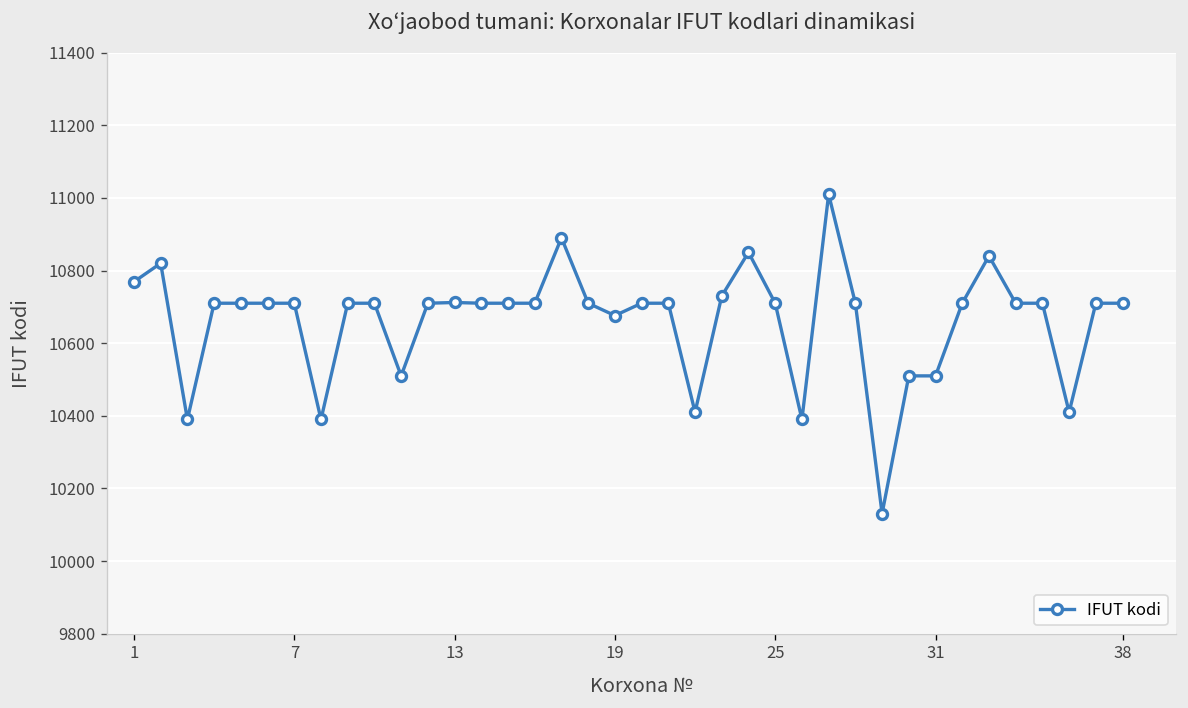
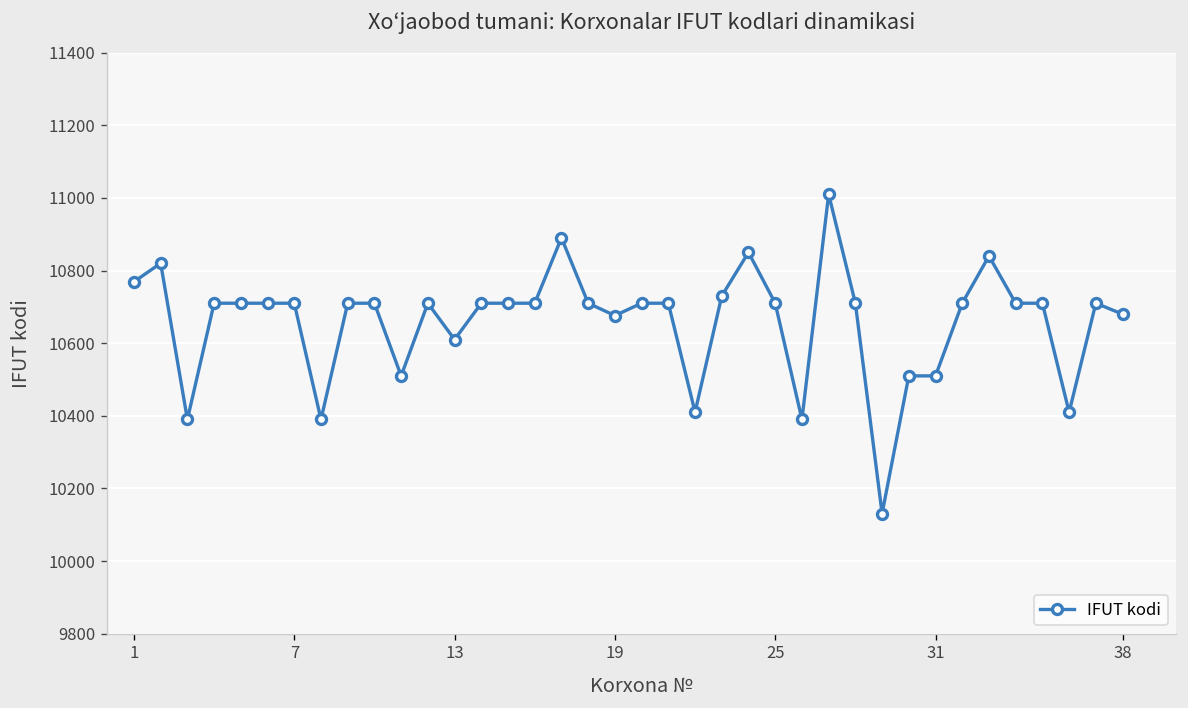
  {
    "1": 10770,
    "7": 10710,
-   "13": 10710,
+   "13": 10610,
    "19": 10680,
    "25": 10710,
    "31": 10510,
-   "38": 10710
+   "38": 10680
  }
